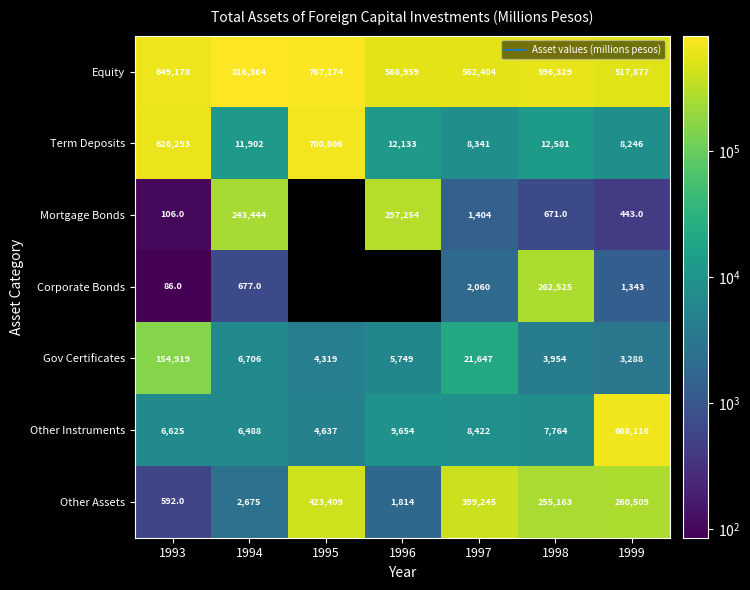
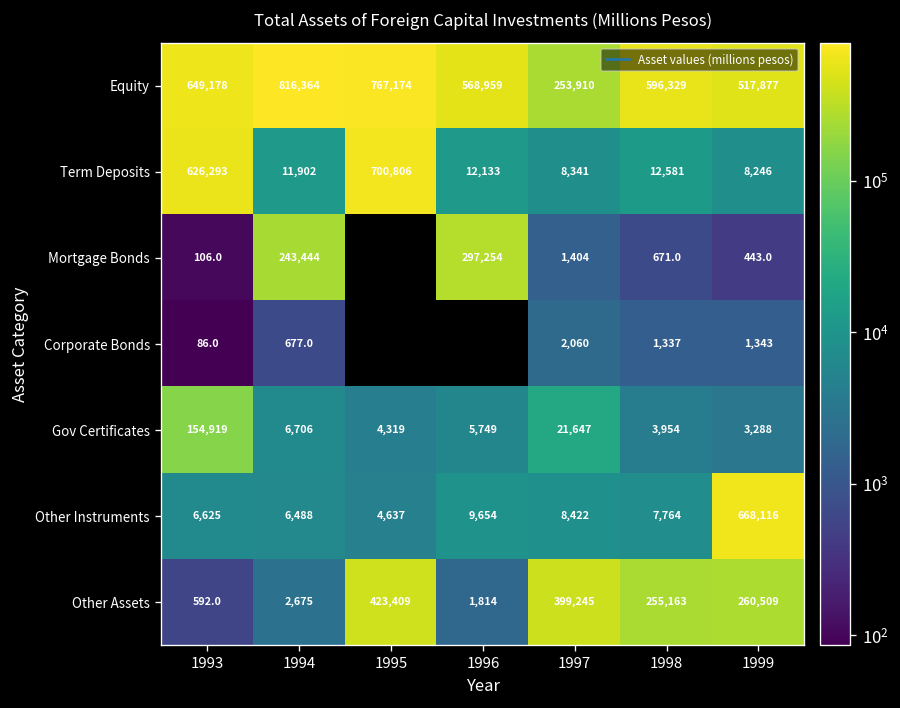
  {
    "Equity": {
      "1993": "649,178",
      "1994": "816,364",
      "1995": "767,174",
      "1996": "568,959",
-     "1997": "562,404",
+     "1997": "253,910",
      "1998": "596,329",
      "1999": "517,877"
    },
    "Term Deposits": {
      "1993": "626,293",
      "1994": "11,902",
      "1995": "700,806",
      "1996": "12,133",
      "1997": "8,341",
      "1998": "12,581",
      "1999": "8,246"
    },
    "Mortgage Bonds": {
      "1993": "106.0",
      "1994": "243,444",
      "1996": "297,254",
      "1997": "1,404",
      "1998": "671.0",
      "1999": "443.0"
    },
    "Corporate Bonds": {
      "1993": "86.0",
      "1994": "677.0",
      "1997": "2,060",
-     "1998": "262,525",
+     "1998": "1,337",
      "1999": "1,343"
    },
    "Gov Certificates": {
      "1993": "154,919",
      "1994": "6,706",
      "1995": "4,319",
      "1996": "5,749",
      "1997": "21,647",
      "1998": "3,954",
      "1999": "3,288"
    },
    "Other Instruments": {
      "1993": "6,625",
      "1994": "6,488",
      "1995": "4,637",
      "1996": "9,654",
      "1997": "8,422",
      "1998": "7,764",
      "1999": "668,116"
    },
    "Other Assets": {
      "1993": "592.0",
      "1994": "2,675",
      "1995": "423,409",
      "1996": "1,814",
      "1997": "399,245",
      "1998": "255,163",
      "1999": "260,509"
    }
  }
